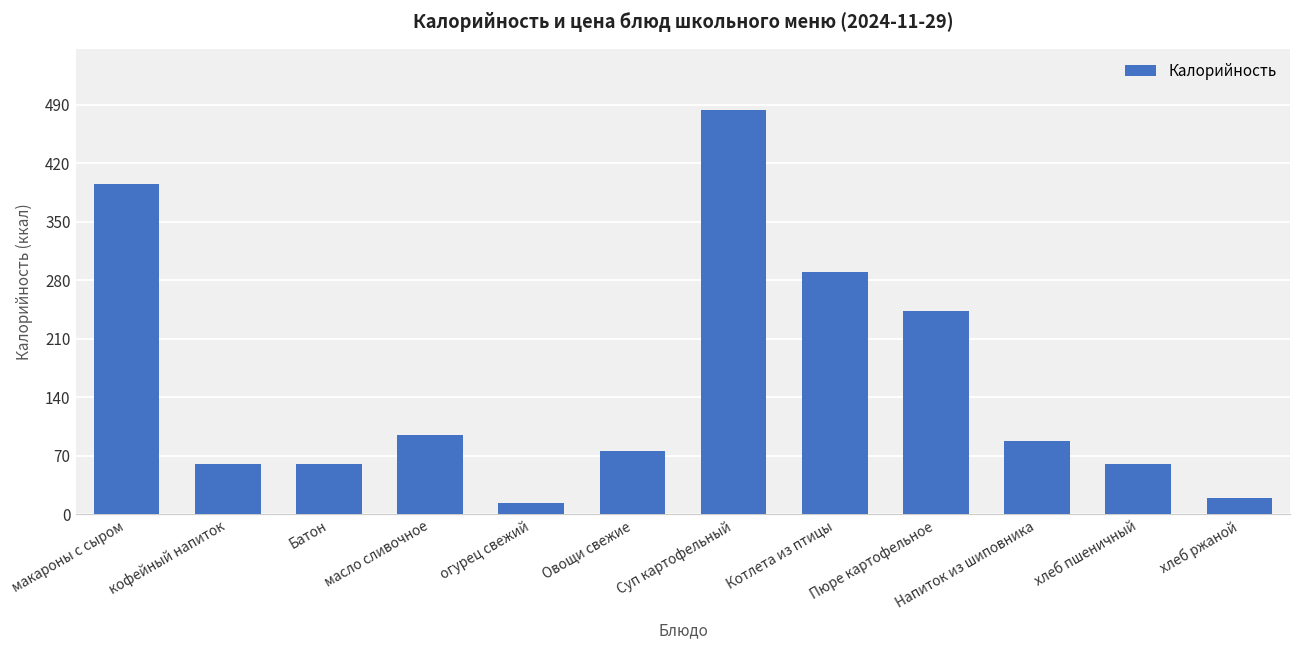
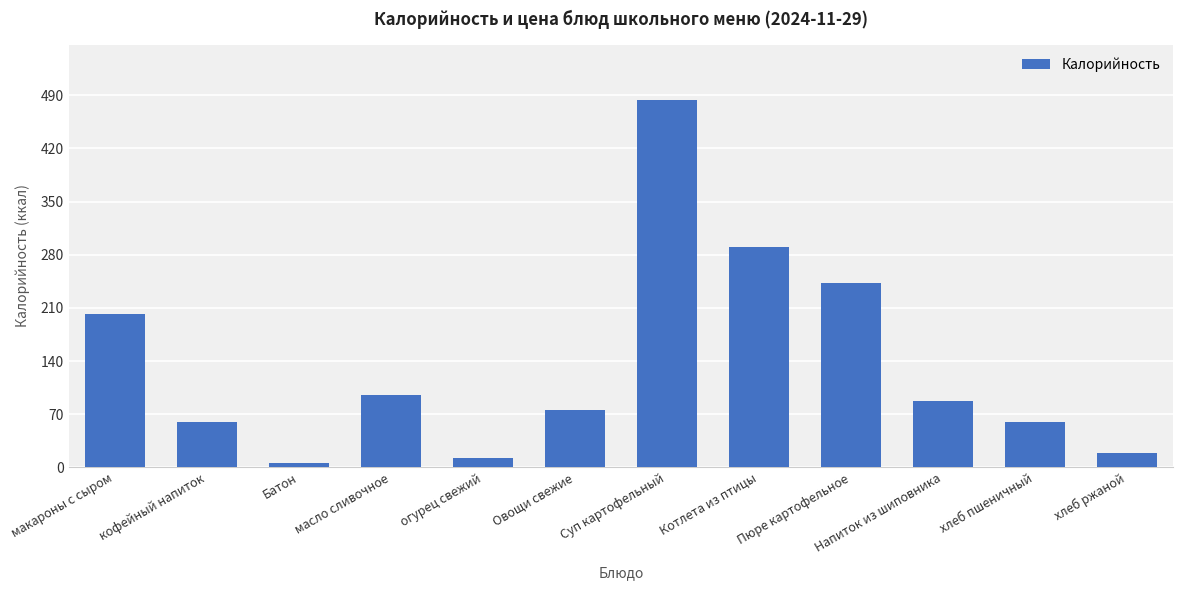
  {
-   "макароны с сыром": 400,
+   "макароны с сыром": 200,
    "кофейный напиток": 60,
-   "Батон": 60,
+   "Батон": 10,
    "масло сливочное": 100,
    "огурец свежий": 10,
    "Овощи свежие": 80,
    "Суп картофельный": 480,
    "Котлета из птицы": 290,
    "Пюре картофельное": 240,
    "Напиток из шиповника": 90,
    "хлеб пшеничный": 60,
    "хлеб ржаной": 20
  }
